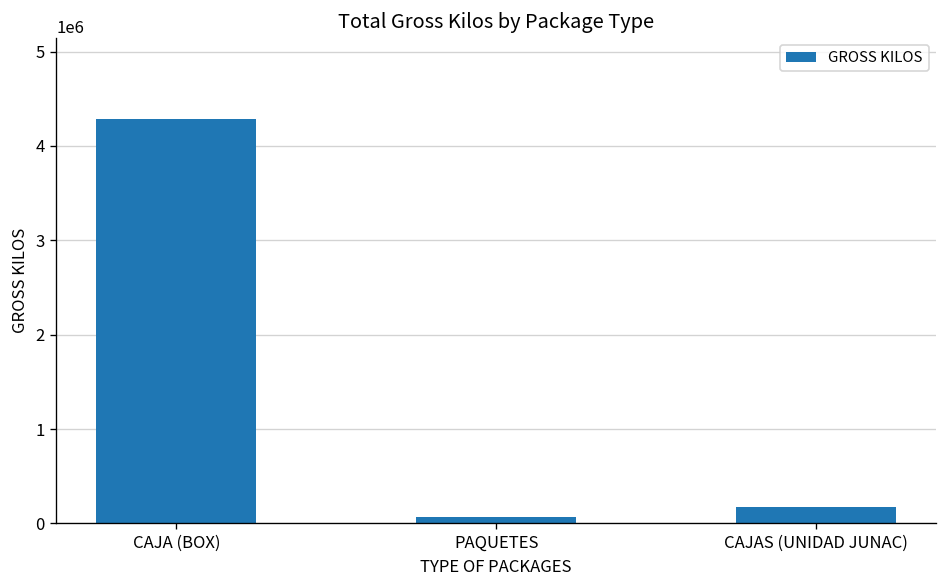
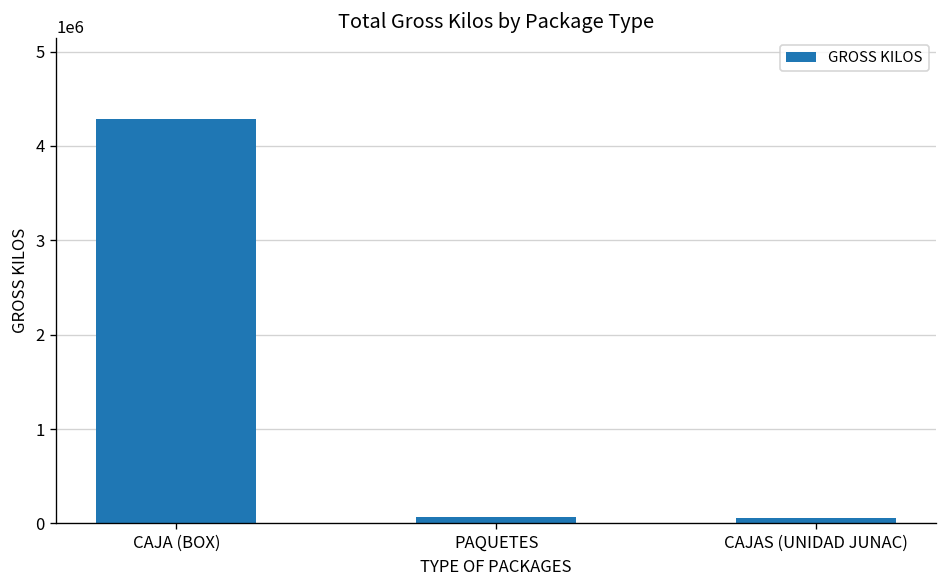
  {
    "CAJA (BOX)": 4300000,
    "PAQUETES": 100000,
-   "CAJAS (UNIDAD JUNAC)": 200000
+   "CAJAS (UNIDAD JUNAC)": 100000
  }
